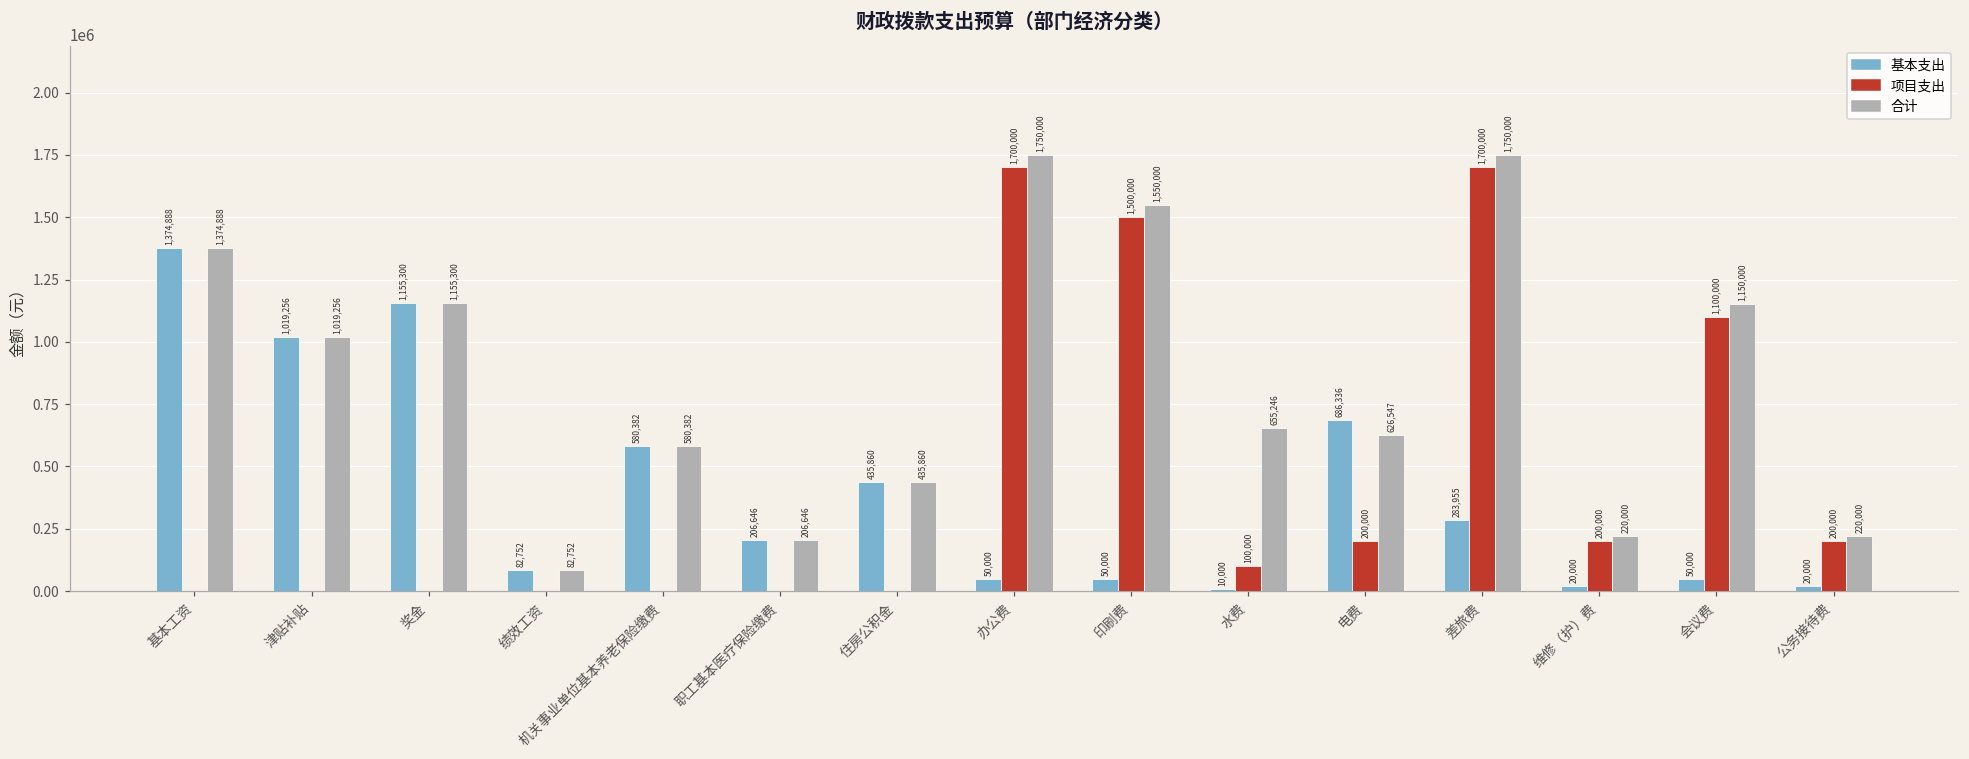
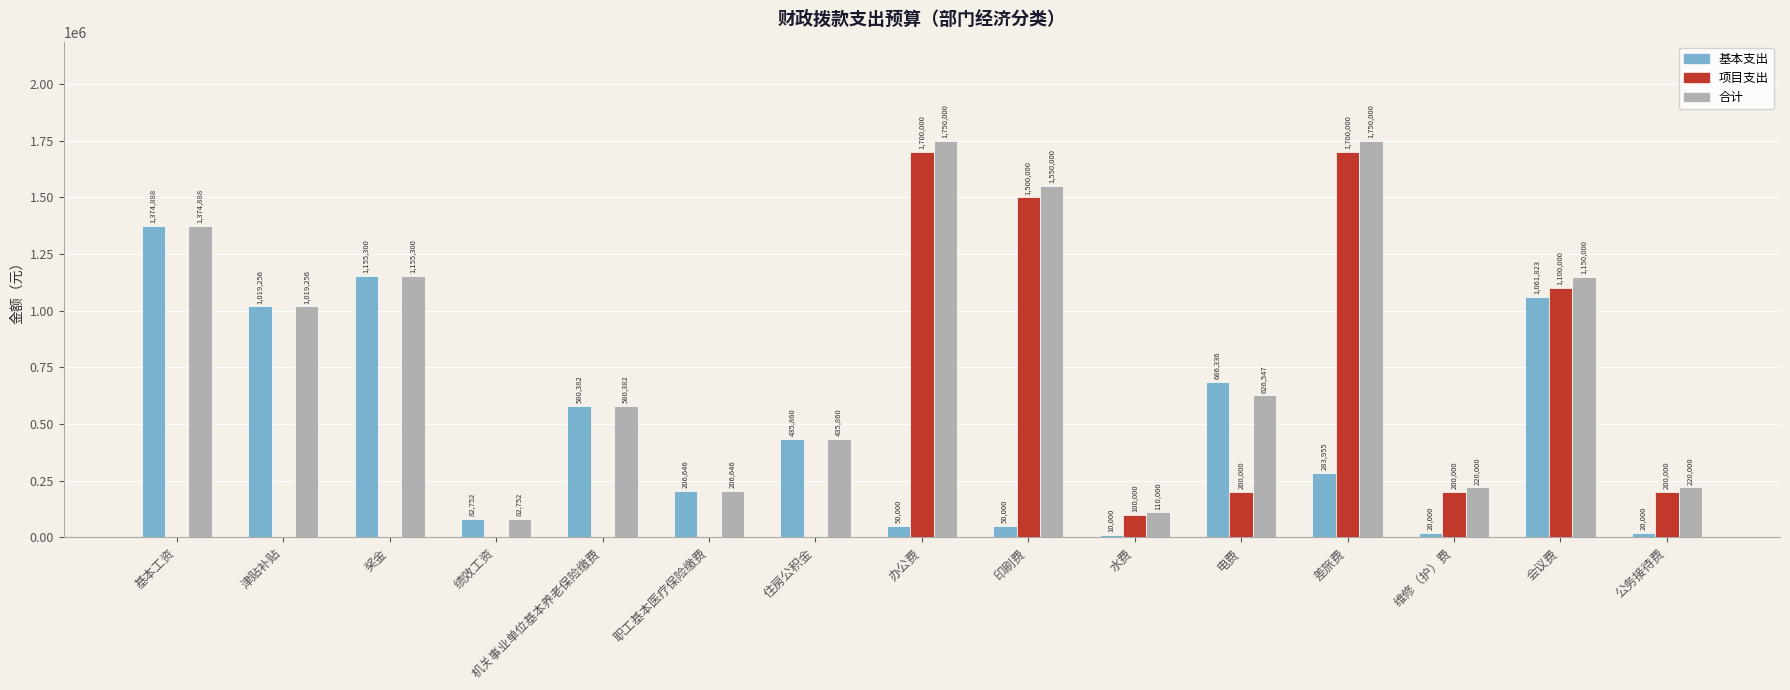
  {
    "基本支出": {
      "基本工资": "1,374,888",
      "津贴补贴": "1,019,256",
      "奖金": "1,155,300",
      "绩效工资": "82,752",
      "机关事业单位基本养老保险缴费": "580,382",
      "职工基本医疗保险缴费": "206,646",
      "住房公积金": "435,860",
      "办公费": "50,000",
      "印刷费": "50,000",
      "水费": "10,000",
      "电费": "686,336",
      "差旅费": "283,955",
      "维修（护）费": "20,000",
-     "会议费": "50,000",
+     "会议费": "1,061,823",
      "公务接待费": "20,000"
    },
    "项目支出": {
      "办公费": "1,700,000",
      "印刷费": "1,500,000",
      "水费": "100,000",
      "电费": "200,000",
      "差旅费": "1,700,000",
      "维修（护）费": "200,000",
      "会议费": "1,100,000",
      "公务接待费": "200,000"
    },
    "合计": {
      "基本工资": "1,374,888",
      "津贴补贴": "1,019,256",
      "奖金": "1,155,300",
      "绩效工资": "82,752",
      "机关事业单位基本养老保险缴费": "580,382",
      "职工基本医疗保险缴费": "206,646",
      "住房公积金": "435,860",
      "办公费": "1,750,000",
      "印刷费": "1,550,000",
-     "水费": "655,246",
+     "水费": "110,000",
      "电费": "626,547",
      "差旅费": "1,750,000",
      "维修（护）费": "220,000",
      "会议费": "1,150,000",
      "公务接待费": "220,000"
    }
  }
